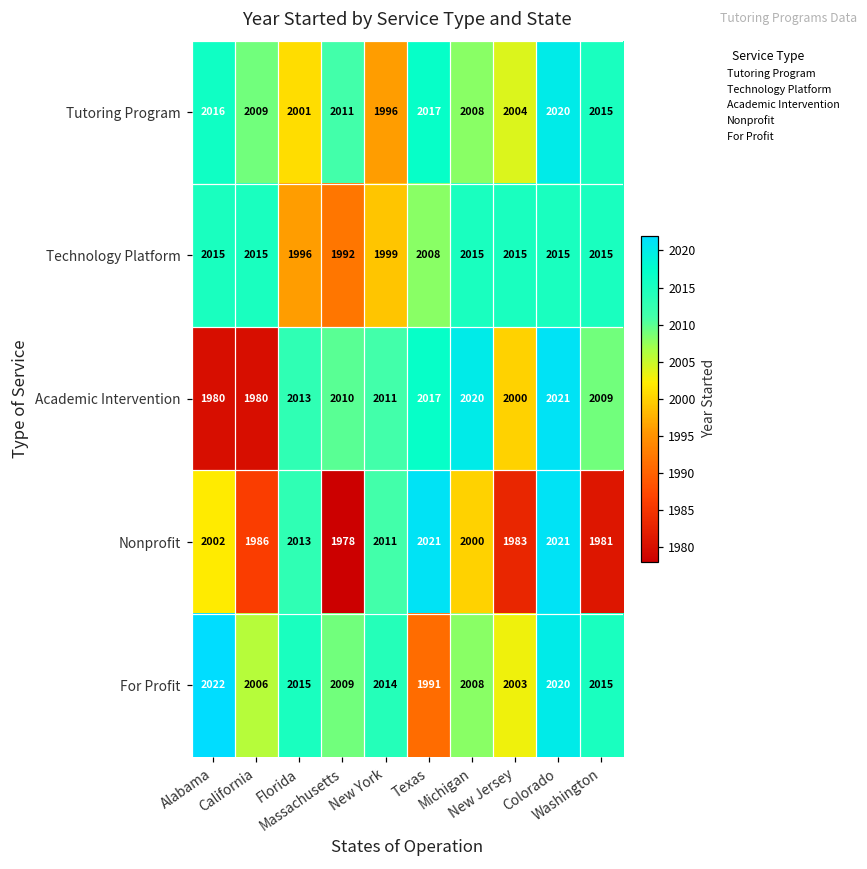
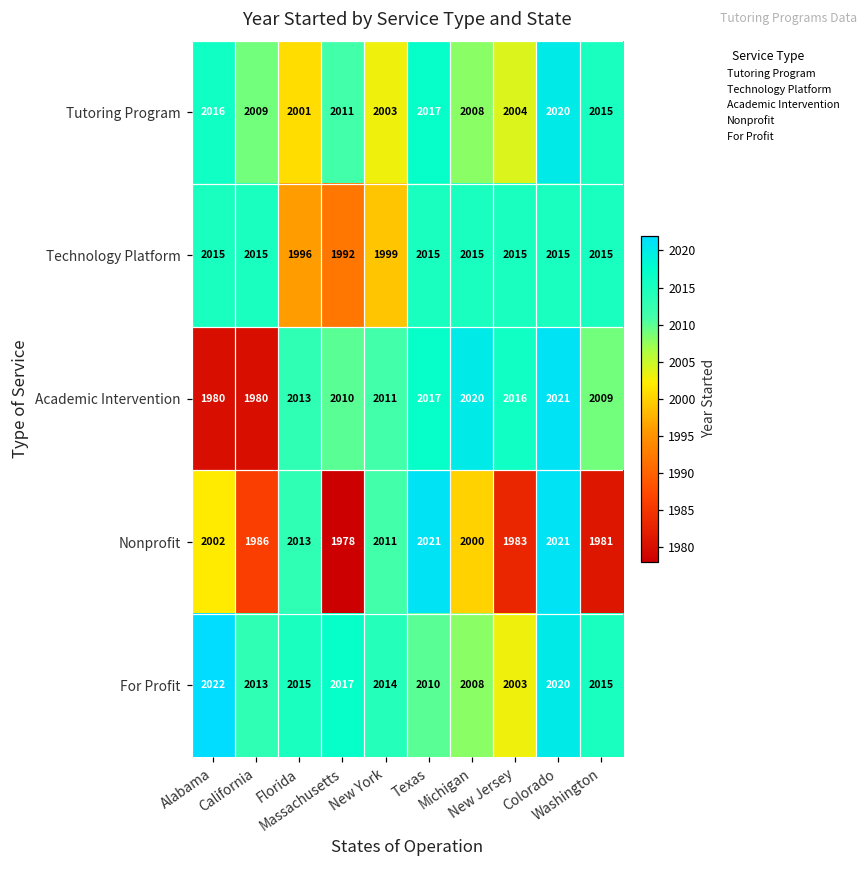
  {
    "Tutoring Program": {
      "Alabama": 2016,
      "California": 2009,
      "Florida": 2001,
      "Massachusetts": 2011,
-     "New York": 1996,
+     "New York": 2003,
      "Texas": 2017,
      "Michigan": 2008,
      "New Jersey": 2004,
      "Colorado": 2020,
      "Washington": 2015
    },
    "Technology Platform": {
      "Alabama": 2015,
      "California": 2015,
      "Florida": 1996,
      "Massachusetts": 1992,
      "New York": 1999,
-     "Texas": 2008,
+     "Texas": 2015,
      "Michigan": 2015,
      "New Jersey": 2015,
      "Colorado": 2015,
      "Washington": 2015
    },
    "Academic Intervention": {
      "Alabama": 1980,
      "California": 1980,
      "Florida": 2013,
      "Massachusetts": 2010,
      "New York": 2011,
      "Texas": 2017,
      "Michigan": 2020,
-     "New Jersey": 2000,
+     "New Jersey": 2016,
      "Colorado": 2021,
      "Washington": 2009
    },
    "Nonprofit": {
      "Alabama": 2002,
      "California": 1986,
      "Florida": 2013,
      "Massachusetts": 1978,
      "New York": 2011,
      "Texas": 2021,
      "Michigan": 2000,
      "New Jersey": 1983,
      "Colorado": 2021,
      "Washington": 1981
    },
    "For Profit": {
      "Alabama": 2022,
-     "California": 2006,
+     "California": 2013,
      "Florida": 2015,
-     "Massachusetts": 2009,
+     "Massachusetts": 2017,
      "New York": 2014,
-     "Texas": 1991,
+     "Texas": 2010,
      "Michigan": 2008,
      "New Jersey": 2003,
      "Colorado": 2020,
      "Washington": 2015
    }
  }
